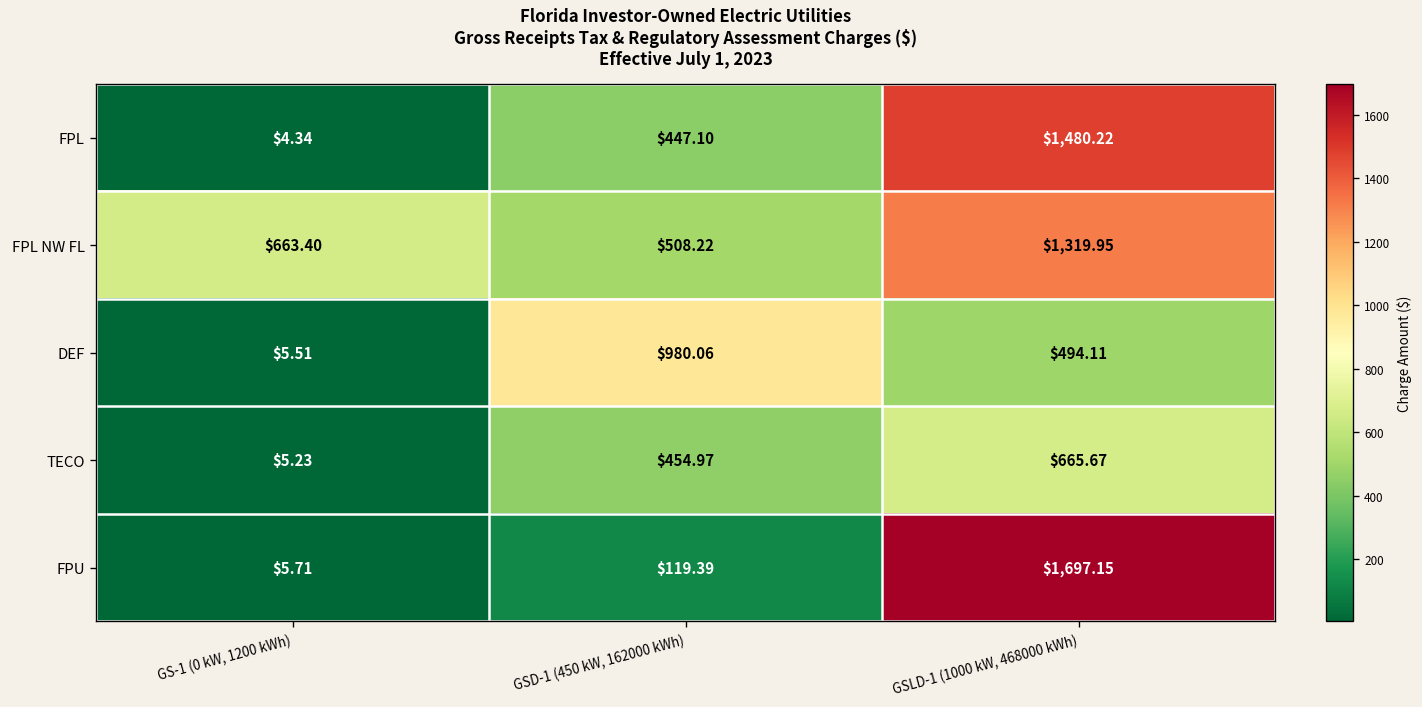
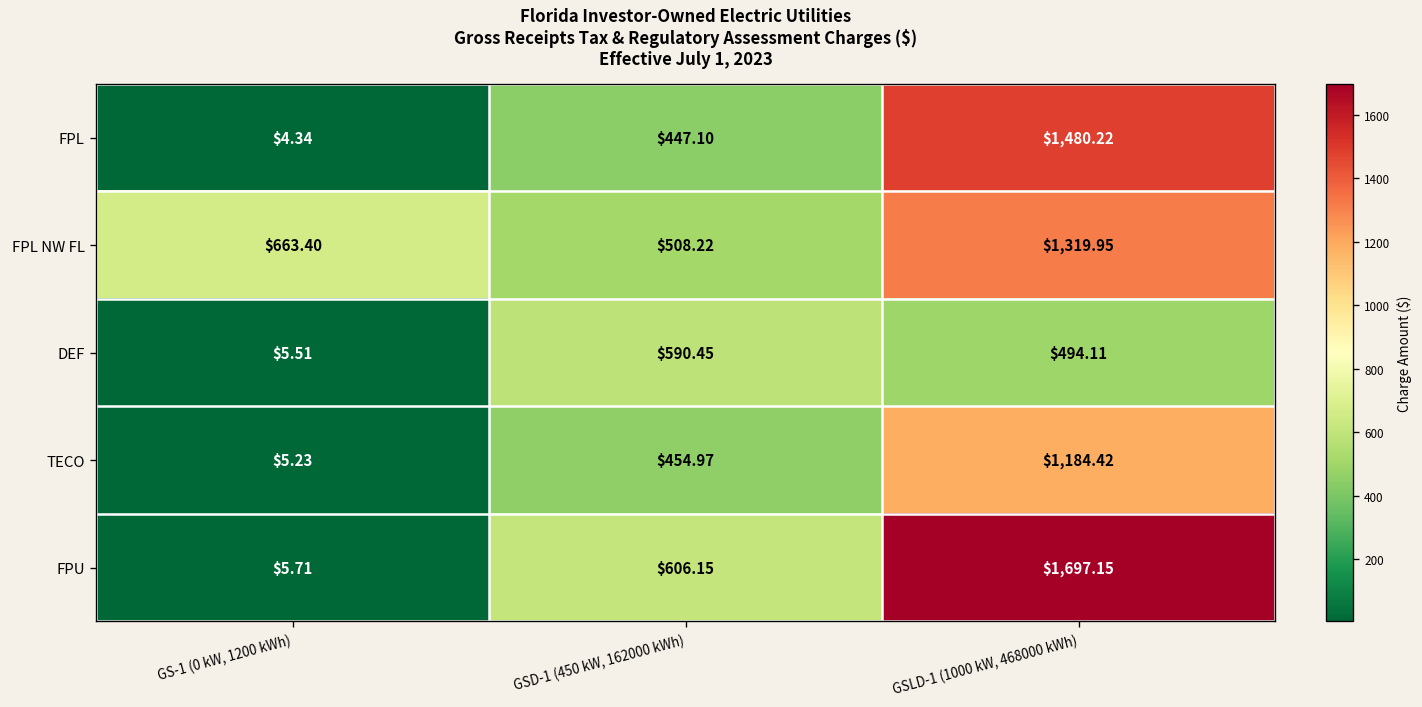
  {
    "FPL": {
      "GS-1 (0 kW, 1200 kWh)": "$4.34",
      "GSD-1 (450 kW, 162000 kWh)": "$447.10",
      "GSLD-1 (1000 kW, 468000 kWh)": "$1,480.22"
    },
    "FPL NW FL": {
      "GS-1 (0 kW, 1200 kWh)": "$663.40",
      "GSD-1 (450 kW, 162000 kWh)": "$508.22",
      "GSLD-1 (1000 kW, 468000 kWh)": "$1,319.95"
    },
    "DEF": {
      "GS-1 (0 kW, 1200 kWh)": "$5.51",
-     "GSD-1 (450 kW, 162000 kWh)": "$980.06",
+     "GSD-1 (450 kW, 162000 kWh)": "$590.45",
      "GSLD-1 (1000 kW, 468000 kWh)": "$494.11"
    },
    "TECO": {
      "GS-1 (0 kW, 1200 kWh)": "$5.23",
      "GSD-1 (450 kW, 162000 kWh)": "$454.97",
-     "GSLD-1 (1000 kW, 468000 kWh)": "$665.67"
+     "GSLD-1 (1000 kW, 468000 kWh)": "$1,184.42"
    },
    "FPU": {
      "GS-1 (0 kW, 1200 kWh)": "$5.71",
-     "GSD-1 (450 kW, 162000 kWh)": "$119.39",
+     "GSD-1 (450 kW, 162000 kWh)": "$606.15",
      "GSLD-1 (1000 kW, 468000 kWh)": "$1,697.15"
    }
  }
